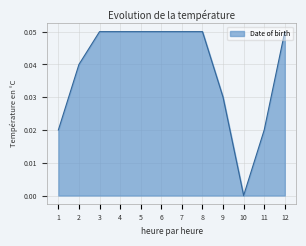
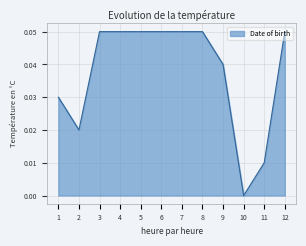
  {
-   "1": 0.020,
-   "2": 0.040,
+   "1": 0.030,
+   "2": 0.020,
    "3": 0.050,
    "4": 0.050,
    "5": 0.050,
    "6": 0.050,
    "7": 0.050,
    "8": 0.050,
-   "9": 0.030,
+   "9": 0.040,
    "10": 0.000,
-   "11": 0.020
+   "11": 0.010
  }
